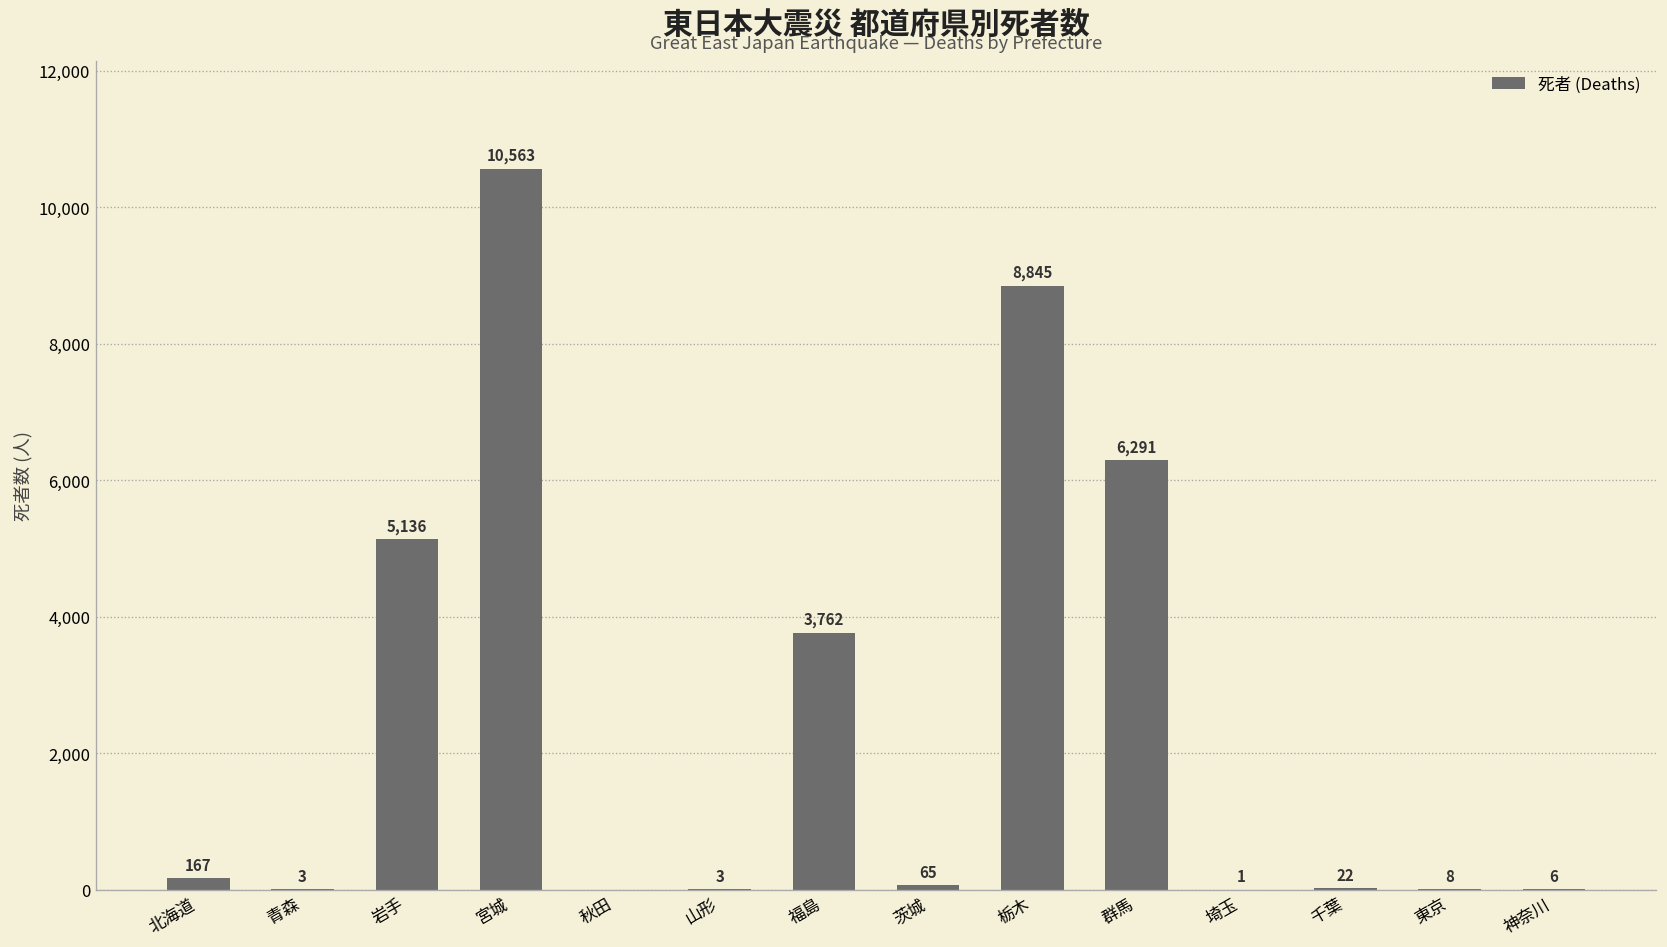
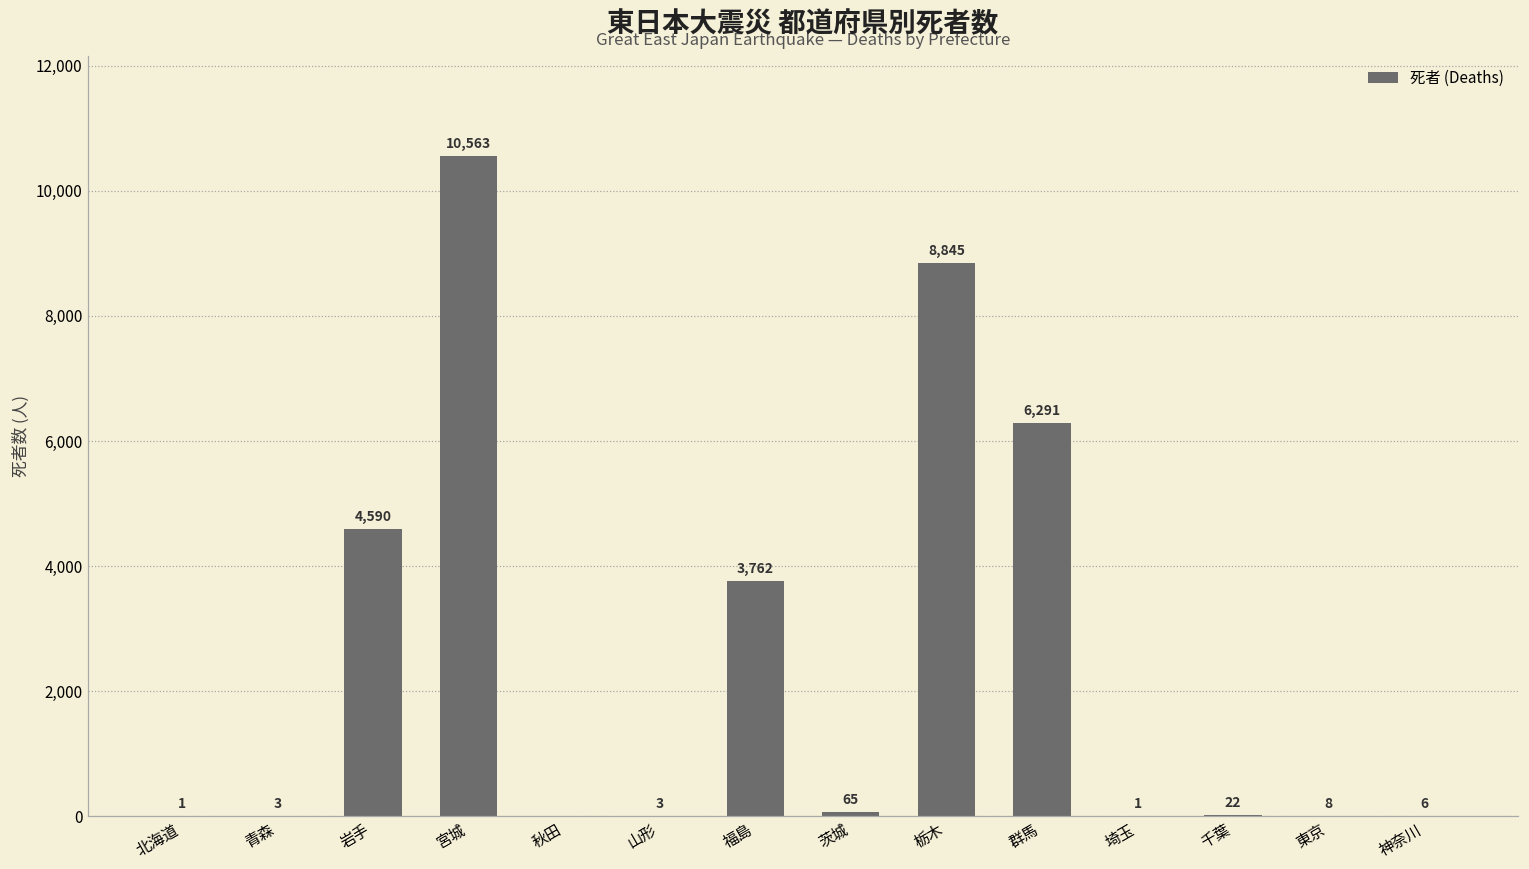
  {
-   "北海道": "167",
+   "北海道": "1",
    "青森": "3",
-   "岩手": "5,136",
+   "岩手": "4,590",
    "宮城": "10,563",
    "山形": "3",
    "福島": "3,762",
    "茨城": "65",
    "栃木": "8,845",
    "群馬": "6,291",
    "埼玉": "1",
    "千葉": "22",
    "東京": "8",
    "神奈川": "6"
  }
